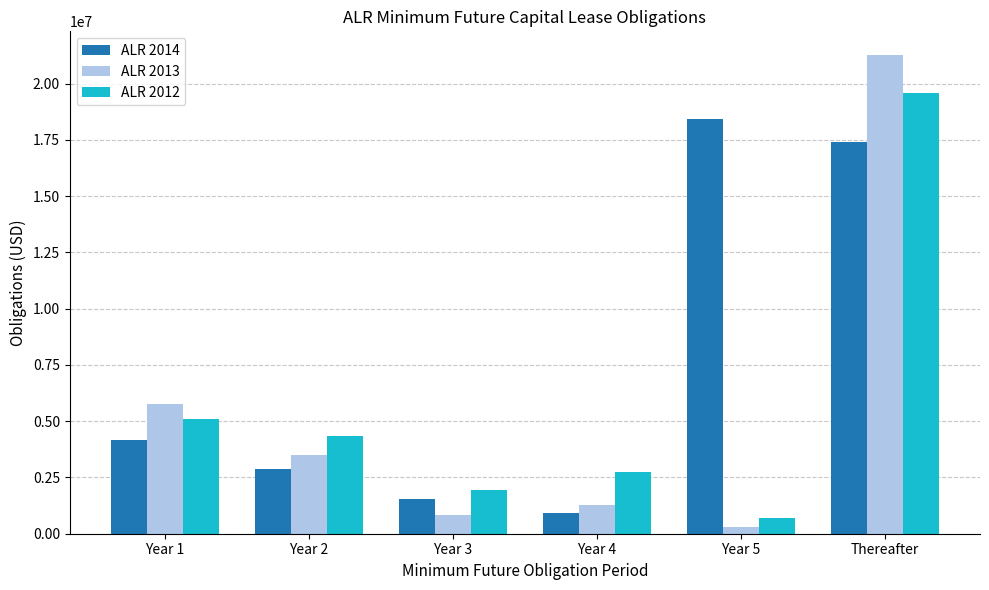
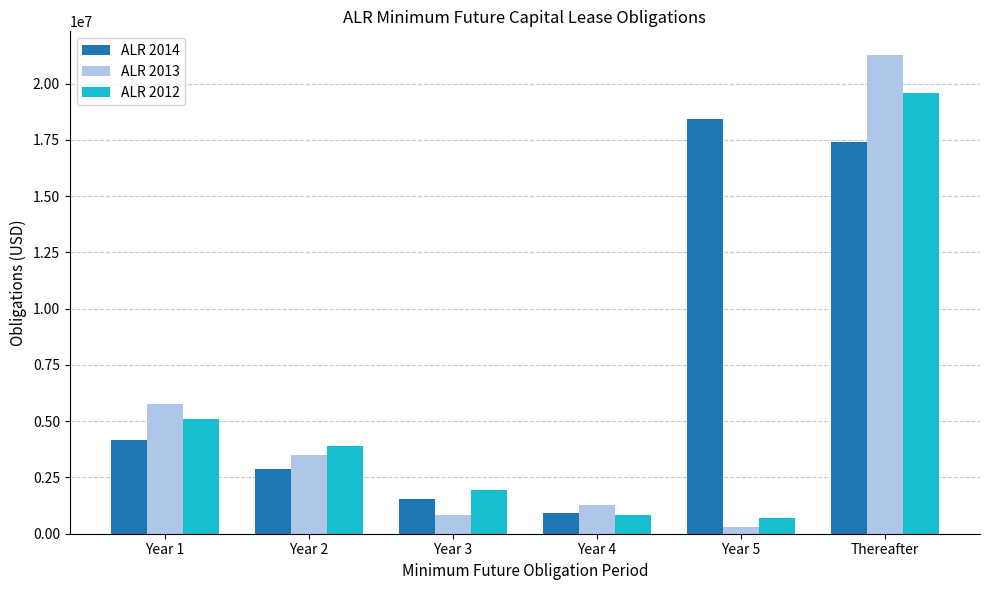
  {
    "ALR 2014": {
      "Year 1": 4200000,
      "Year 2": 2900000,
      "Year 3": 1500000,
      "Year 4": 900000,
      "Year 5": 18400000,
      "Thereafter": 17400000
    },
    "ALR 2013": {
      "Year 1": 5800000,
      "Year 2": 3500000,
      "Year 3": 800000,
      "Year 4": 1300000,
      "Year 5": 300000,
      "Thereafter": 21300000
    },
    "ALR 2012": {
      "Year 1": 5100000,
-     "Year 2": 4300000,
+     "Year 2": 3900000,
      "Year 3": 1900000,
-     "Year 4": 2700000,
+     "Year 4": 800000,
      "Year 5": 700000,
      "Thereafter": 19600000
    }
  }
